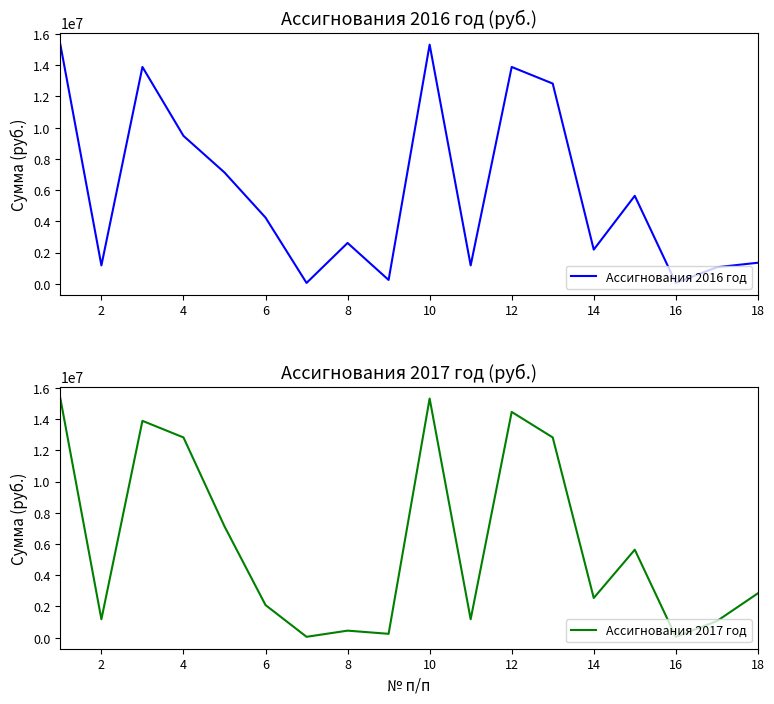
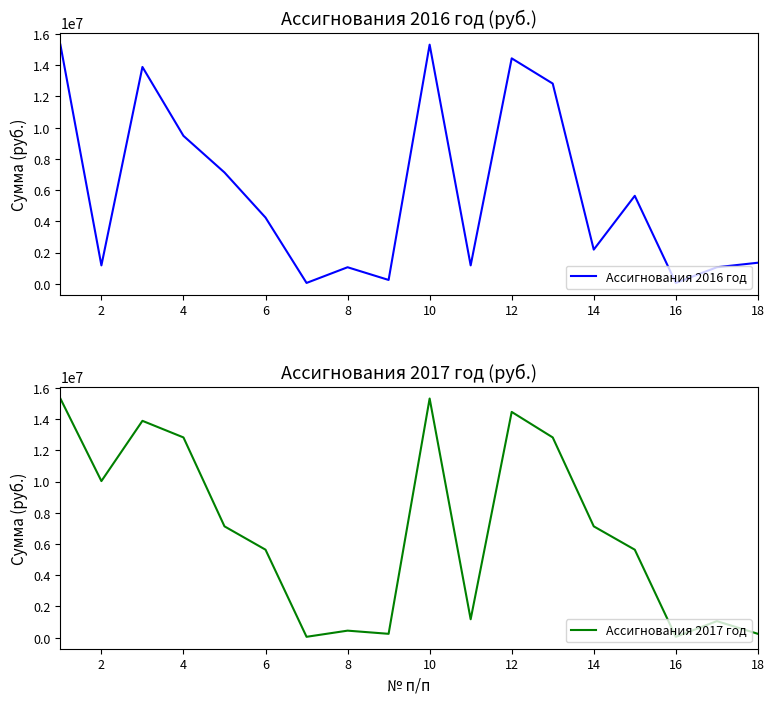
  {
    "Ассигнования 2016 год (руб.)": {
      "2": 1200000,
      "4": 9500000,
      "6": 4200000,
-     "8": 2600000,
+     "8": 1100000,
      "10": 15300000,
-     "12": 13900000,
+     "12": 14400000,
      "14": 2200000,
      "18": 1400000
    },
    "Ассигнования 2017 год (руб.)": {
-     "2": 1200000,
+     "2": 10000000,
      "4": 12800000,
-     "6": 2100000,
+     "6": 5600000,
      "8": 500000,
      "10": 15300000,
      "12": 14500000,
-     "14": 2500000,
-     "18": 2800000
+     "14": 7100000,
+     "18": 200000
    }
  }
